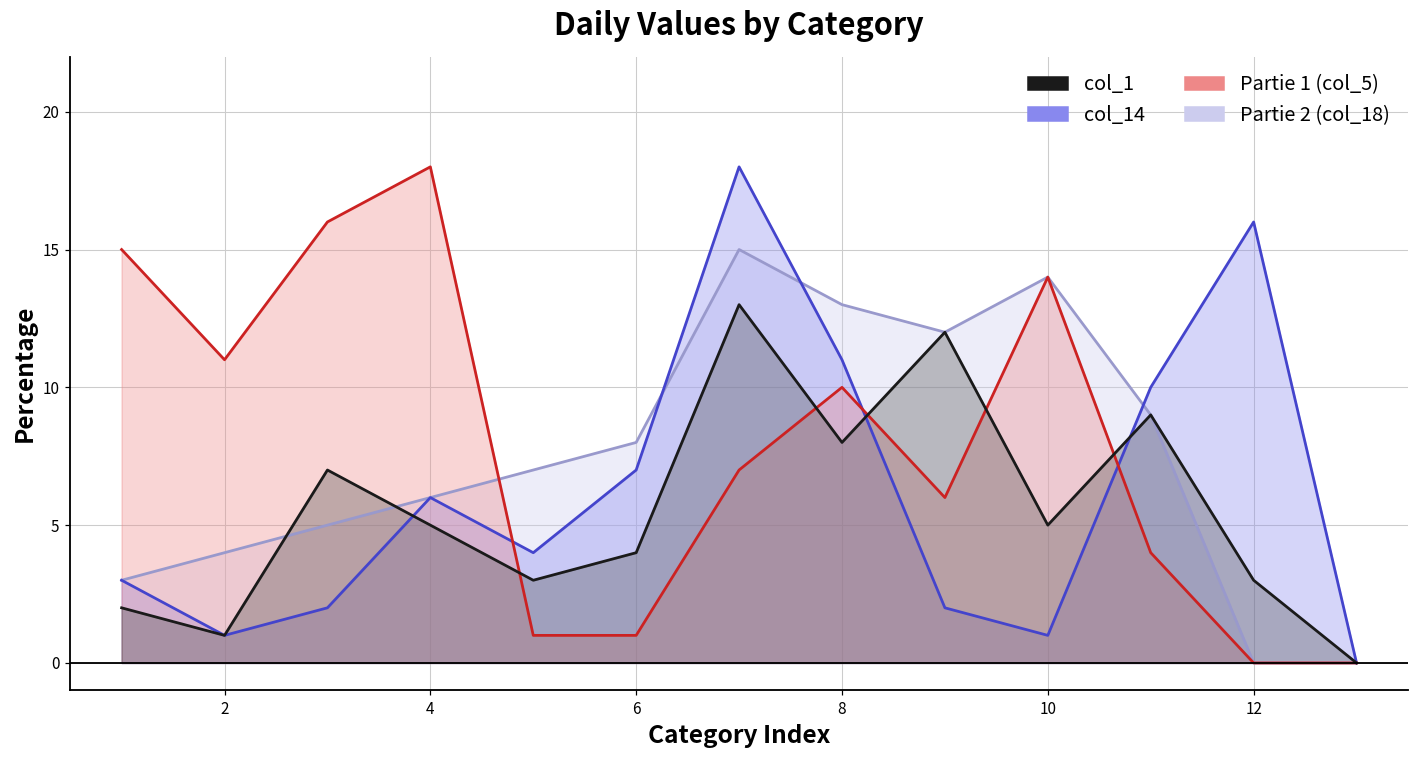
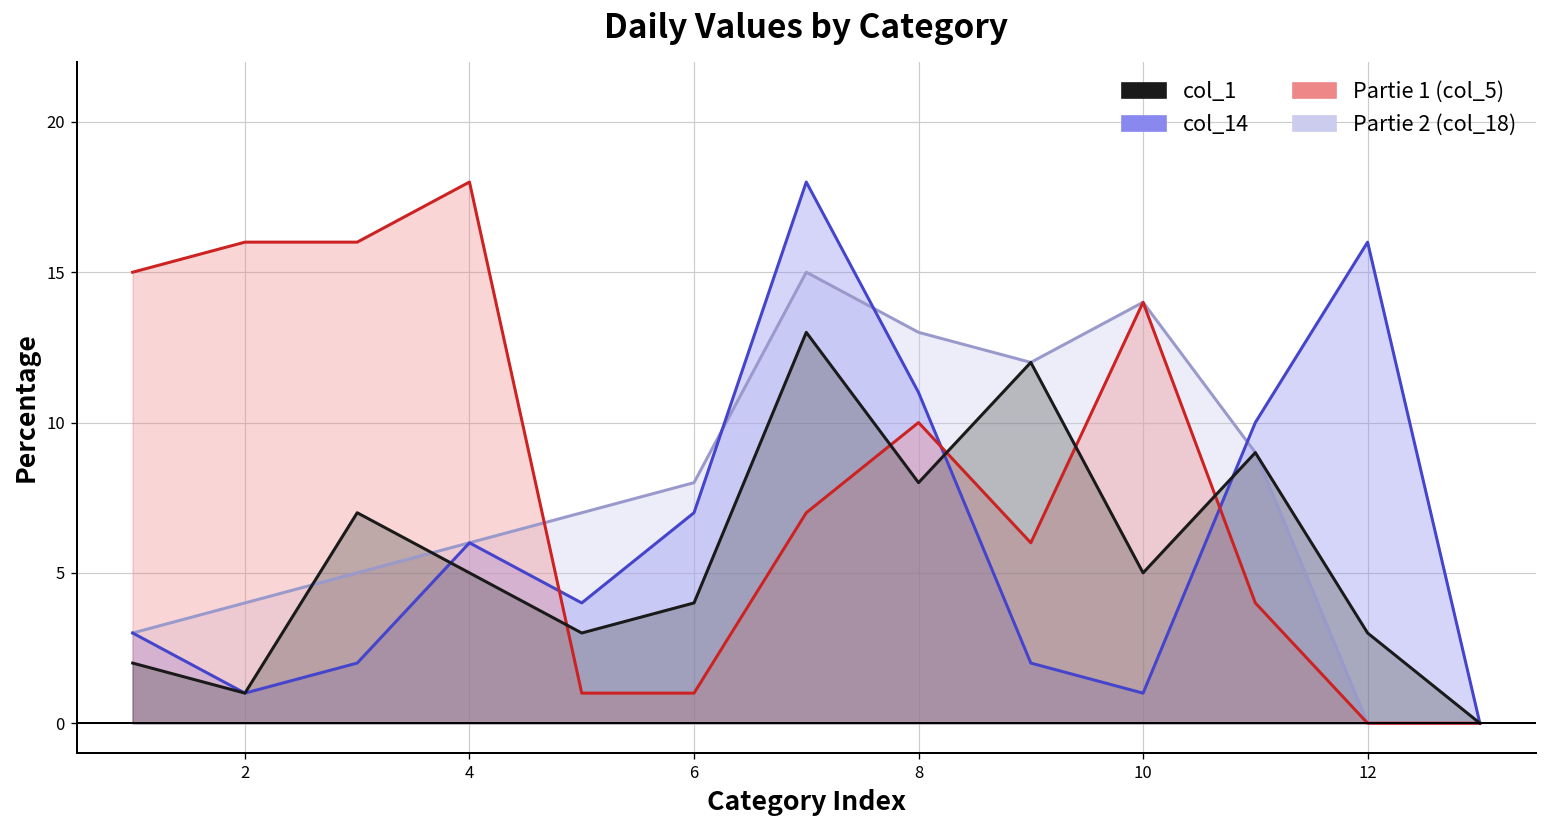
  {
    "Partie 1 (col_5)": {
-     "2": 11,
+     "2": 16,
      "4": 18,
      "6": 1,
      "8": 10
    }
  }
